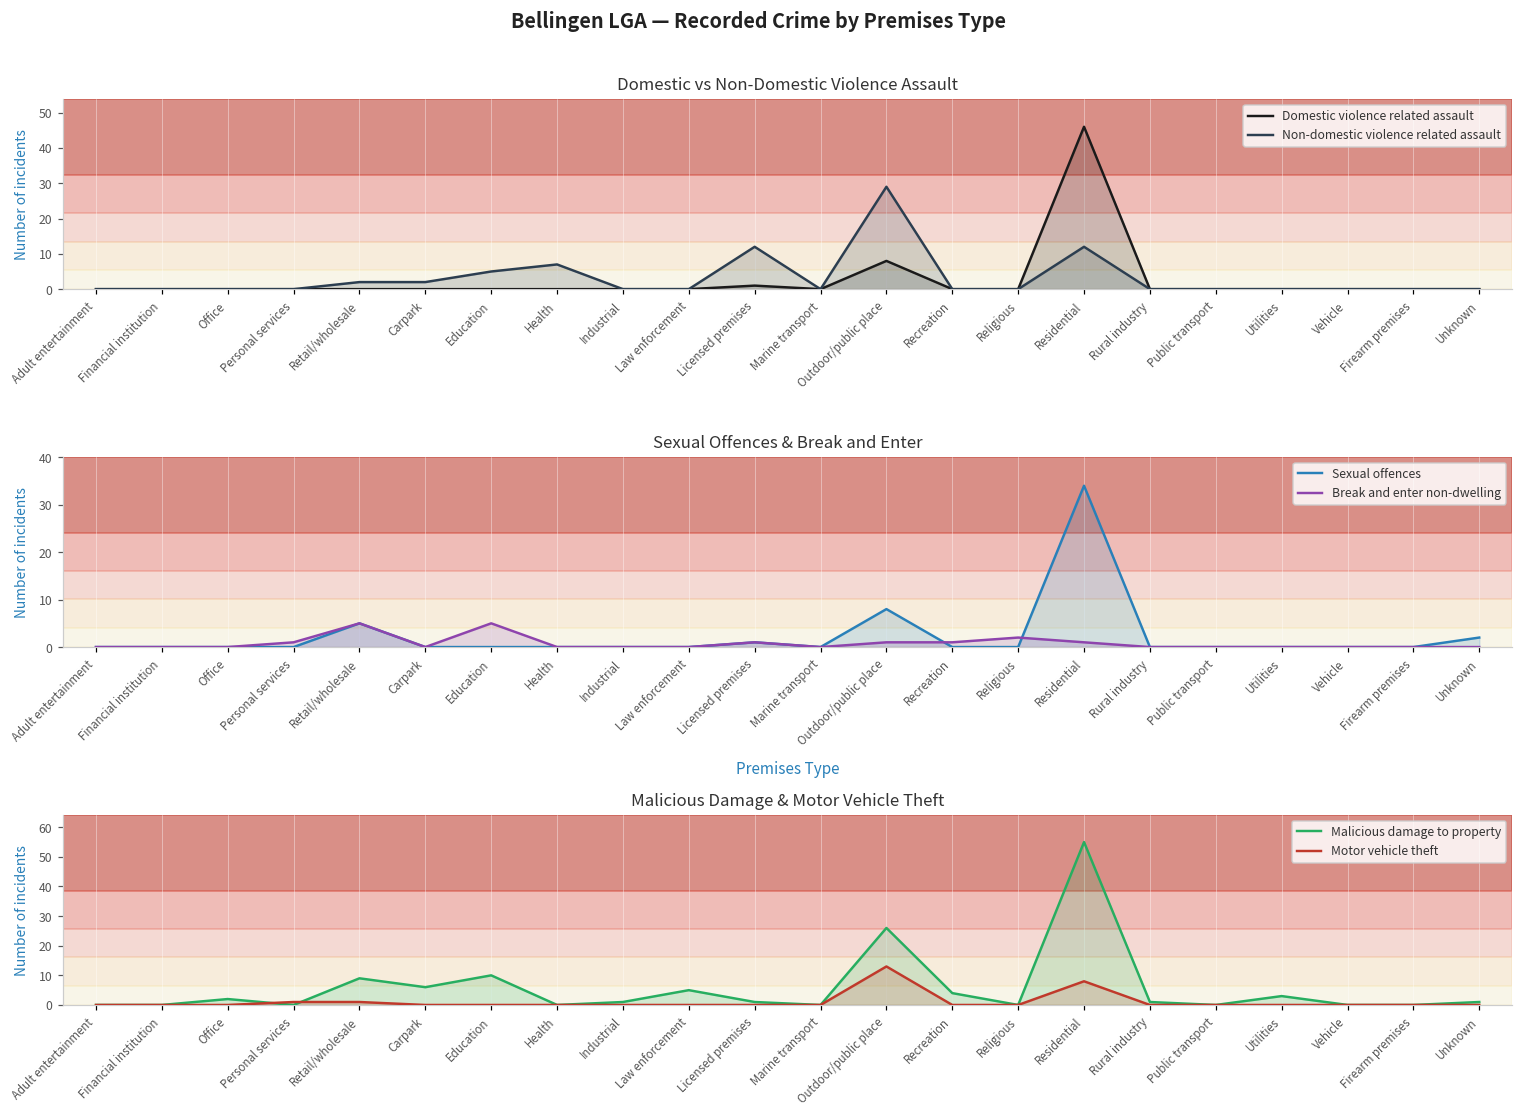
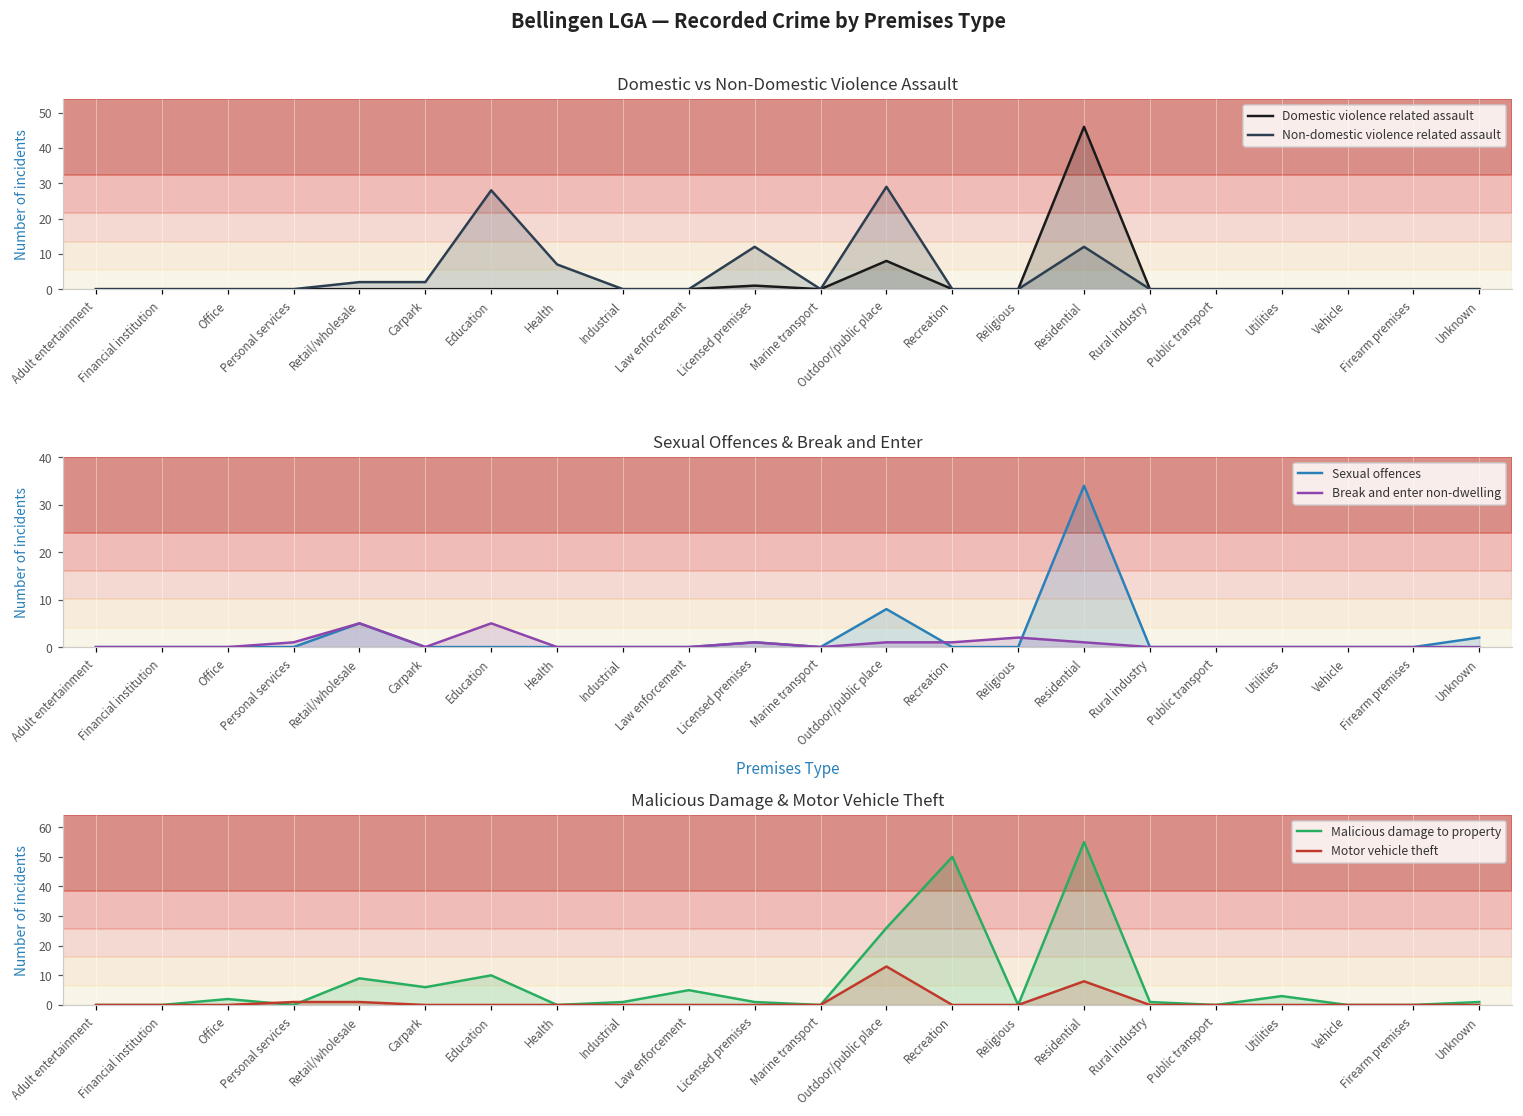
  {
    "Domestic vs Non-Domestic Violence Assault": {
      "Domestic violence related assault": {
        "Retail/wholesale": 0,
        "Carpark": 0,
        "Education": 0,
        "Health": 0,
        "Licensed premises": 1,
        "Outdoor/public place": 8,
        "Residential": 46
      },
      "Non-domestic violence related assault": {
        "Retail/wholesale": 2,
        "Carpark": 2,
-       "Education": 5,
+       "Education": 28,
        "Health": 7,
        "Licensed premises": 12,
        "Outdoor/public place": 29,
        "Residential": 12
      }
    },
    "Sexual Offences & Break and Enter": {
      "Sexual offences": {
        "Personal services": 0,
        "Education": 0,
        "Outdoor/public place": 8,
        "Recreation": 0,
        "Religious": 0,
        "Residential": 34,
        "Unknown": 2
      },
      "Break and enter non-dwelling": {
        "Personal services": 1,
        "Education": 5,
        "Outdoor/public place": 1,
        "Recreation": 1,
        "Religious": 2,
        "Residential": 1,
        "Unknown": 0
      }
    },
    "Malicious Damage & Motor Vehicle Theft": {
      "Malicious damage to property": {
        "Office": 2,
        "Personal services": 0,
        "Retail/wholesale": 9,
        "Carpark": 6,
        "Education": 10,
        "Industrial": 1,
        "Law enforcement": 5,
        "Licensed premises": 1,
        "Outdoor/public place": 26,
-       "Recreation": 4,
+       "Recreation": 50,
        "Residential": 55,
        "Rural industry": 1,
        "Utilities": 3,
        "Unknown": 1
      },
      "Motor vehicle theft": {
        "Office": 0,
        "Personal services": 1,
        "Retail/wholesale": 1,
        "Carpark": 0,
        "Education": 0,
        "Industrial": 0,
        "Law enforcement": 0,
        "Licensed premises": 0,
        "Outdoor/public place": 13,
        "Recreation": 0,
        "Residential": 8,
        "Rural industry": 0,
        "Utilities": 0,
        "Unknown": 0
      }
    }
  }
